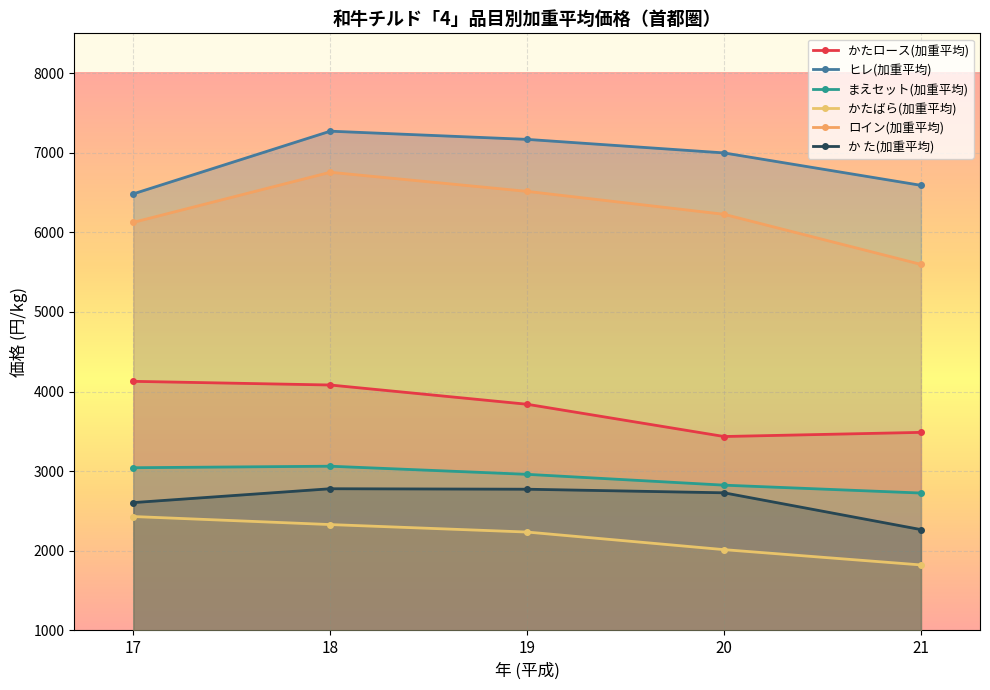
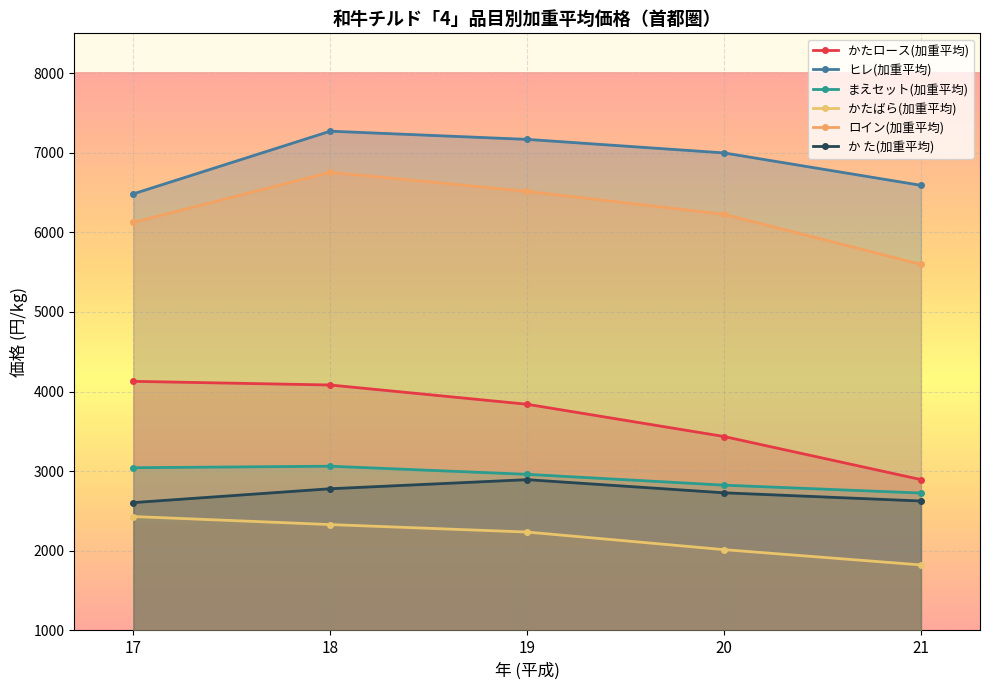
  {
    "かたロース(加重平均)": {
      "17": 4100,
      "18": 4100,
      "19": 3800,
      "20": 3400,
-     "21": 3500
+     "21": 2900
    },
    "か た(加重平均)": {
      "17": 2600,
      "18": 2800,
-     "19": 2800,
+     "19": 2900,
      "20": 2700,
-     "21": 2300
+     "21": 2600
    }
  }
